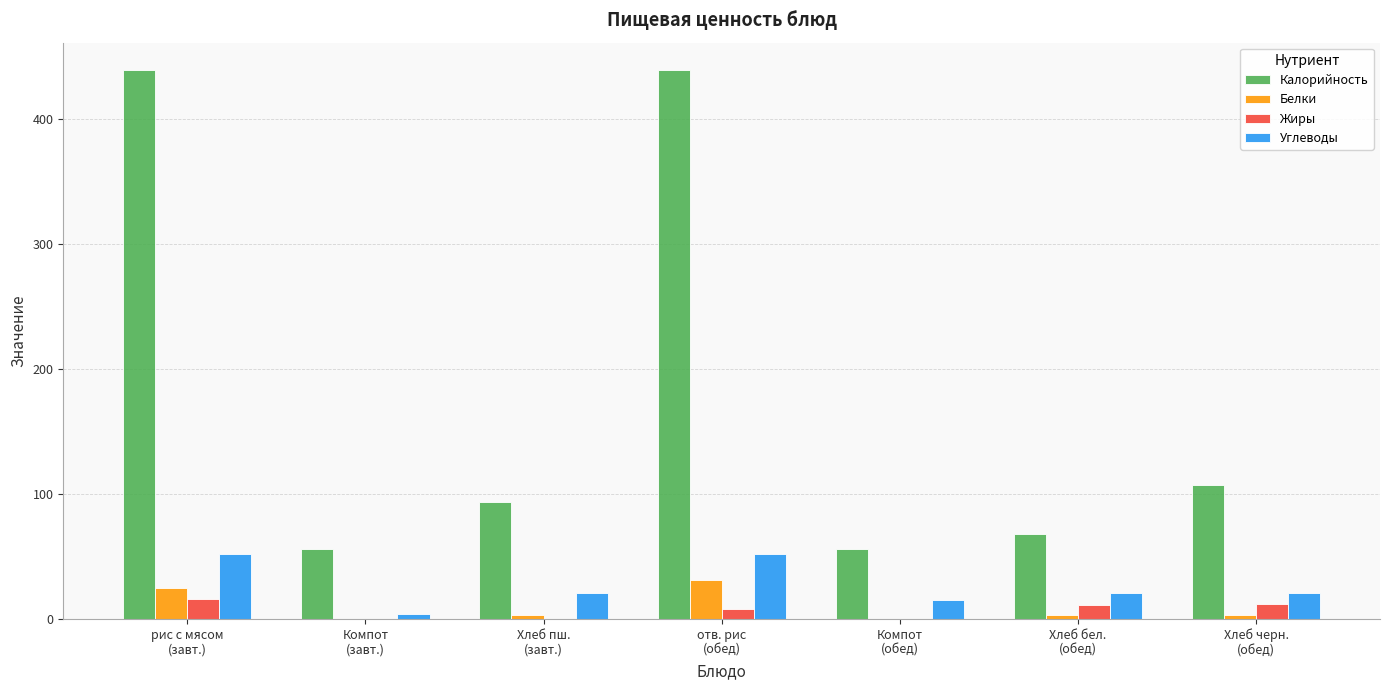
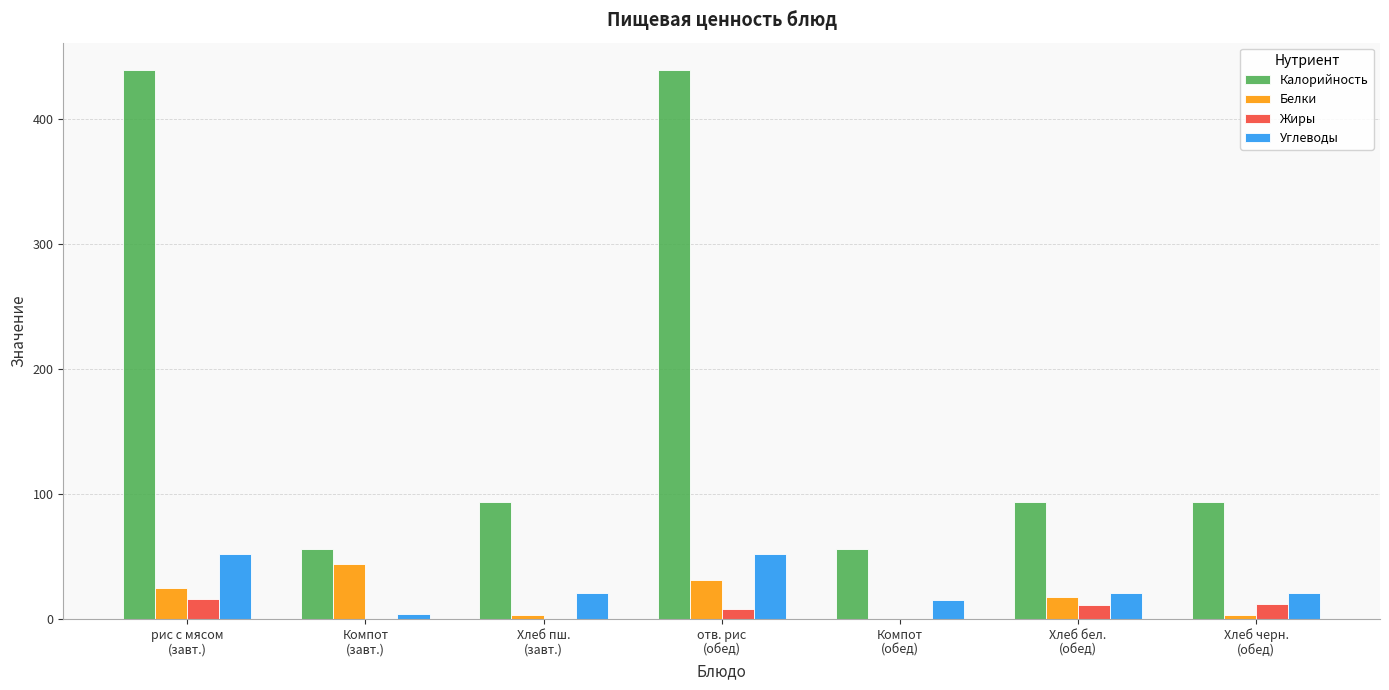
  {
    "Калорийность": {
      "рис с мясом (завт.)": 439,
      "Компот (завт.)": 56,
      "Хлеб пш. (завт.)": 93,
      "отв. рис (обед)": 439,
      "Компот (обед)": 56,
-     "Хлеб бел. (обед)": 68,
-     "Хлеб черн. (обед)": 107
+     "Хлеб бел. (обед)": 93,
+     "Хлеб черн. (обед)": 93
    },
    "Белки": {
      "рис с мясом (завт.)": 24,
-     "Компот (завт.)": 0,
+     "Компот (завт.)": 44,
      "Хлеб пш. (завт.)": 3,
      "отв. рис (обед)": 31,
-     "Хлеб бел. (обед)": 3,
+     "Хлеб бел. (обед)": 17,
      "Хлеб черн. (обед)": 3
    },
    "Жиры": {
      "рис с мясом (завт.)": 16,
      "Компот (завт.)": 0,
      "отв. рис (обед)": 8,
      "Компот (обед)": 0,
      "Хлеб бел. (обед)": 11,
      "Хлеб черн. (обед)": 12
    },
    "Углеводы": {
      "рис с мясом (завт.)": 52,
      "Компот (завт.)": 4,
      "Хлеб пш. (завт.)": 21,
      "отв. рис (обед)": 52,
      "Компот (обед)": 15,
      "Хлеб бел. (обед)": 21,
      "Хлеб черн. (обед)": 21
    }
  }
